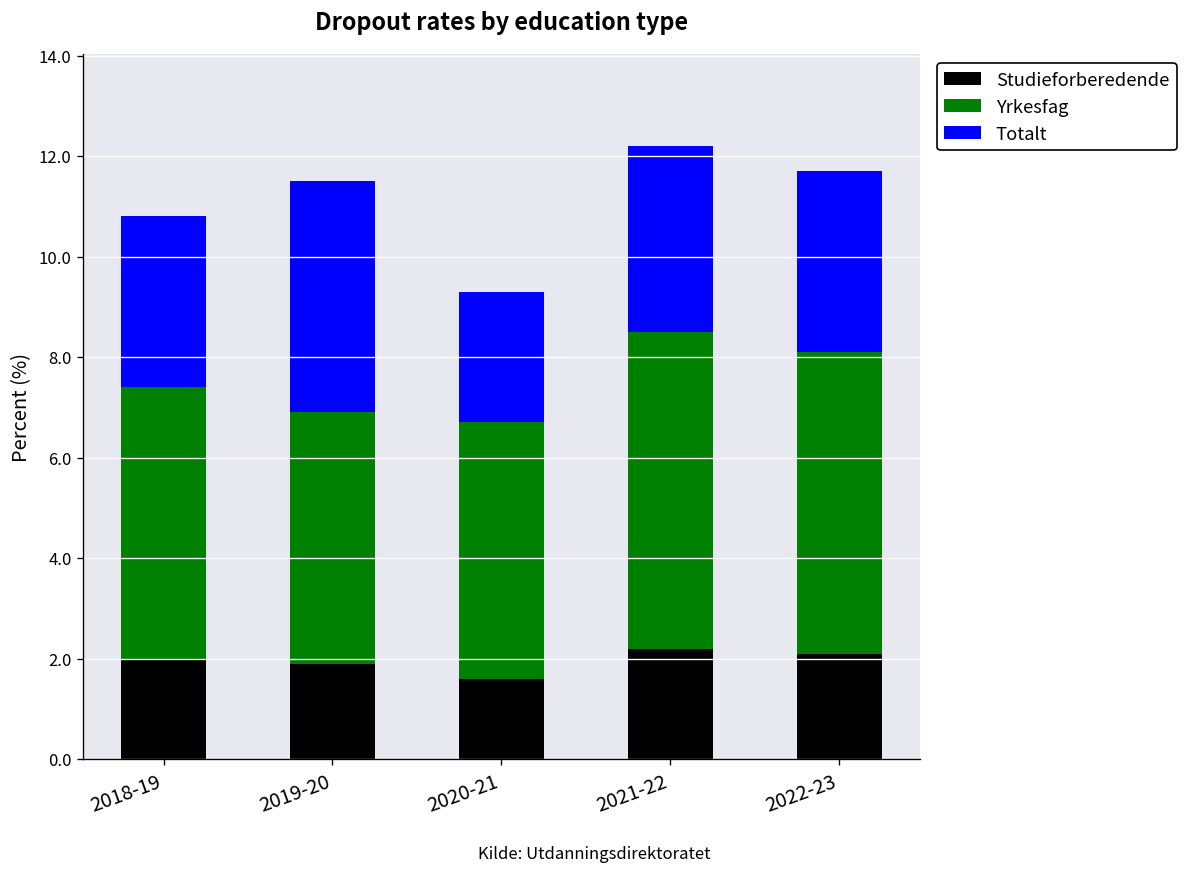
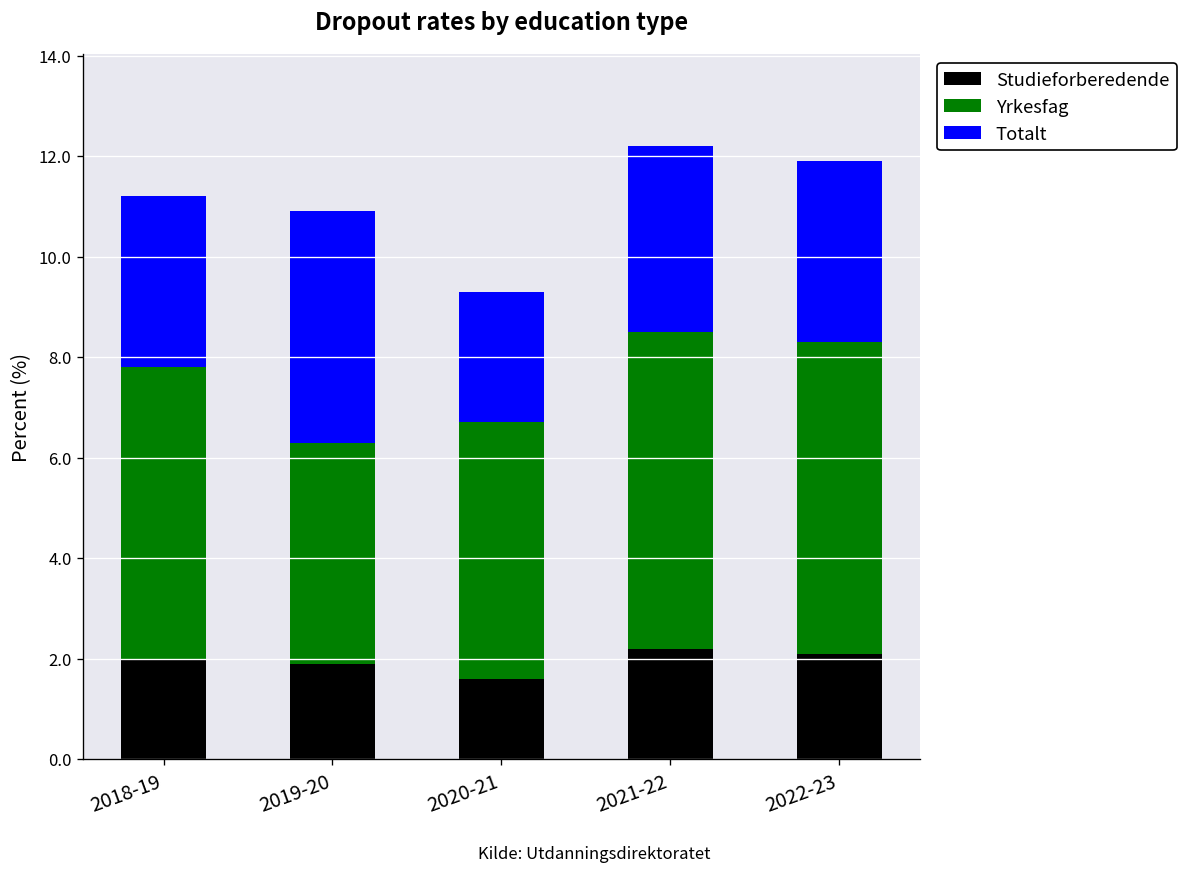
  {
    "Studieforberedende": {
      "2018-19": 2.0,
      "2019-20": 1.9,
      "2020-21": 1.6,
      "2021-22": 2.2,
      "2022-23": 2.1
    },
    "Yrkesfag": {
-     "2018-19": 5.4,
-     "2019-20": 5.0,
+     "2018-19": 5.8,
+     "2019-20": 4.4,
      "2020-21": 5.1,
      "2021-22": 6.3,
-     "2022-23": 6.0
+     "2022-23": 6.2
    },
    "Totalt": {
      "2018-19": 3.4,
      "2019-20": 4.6,
      "2020-21": 2.6,
      "2021-22": 3.7,
      "2022-23": 3.6
    }
  }
